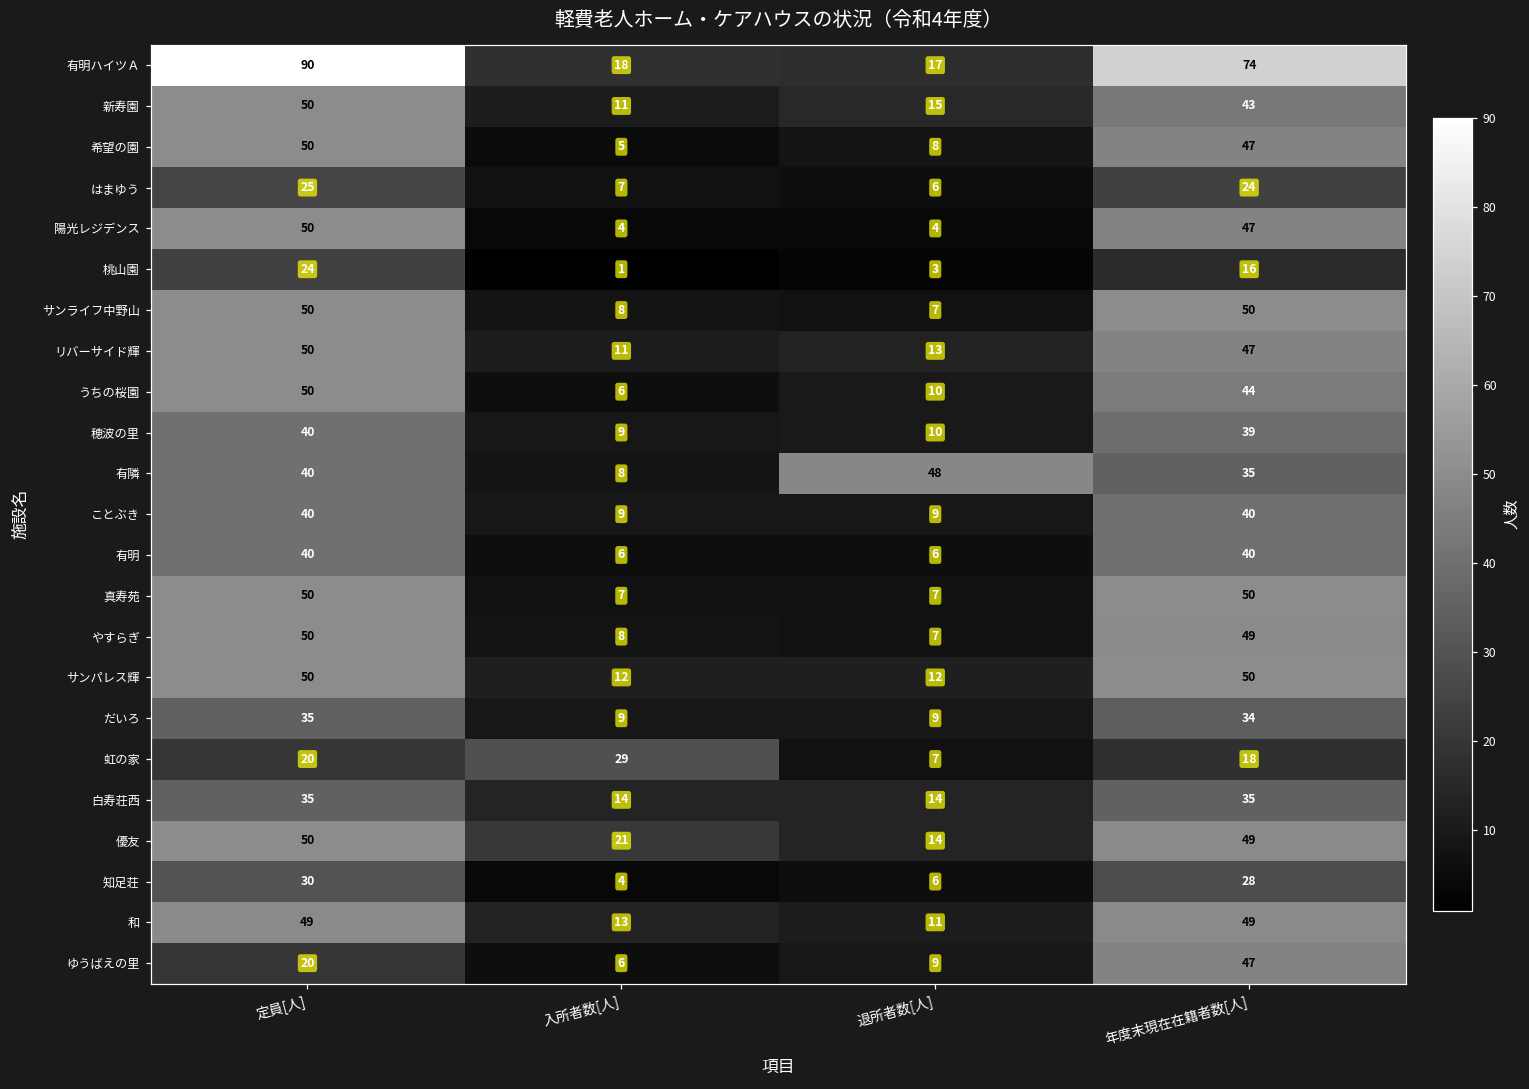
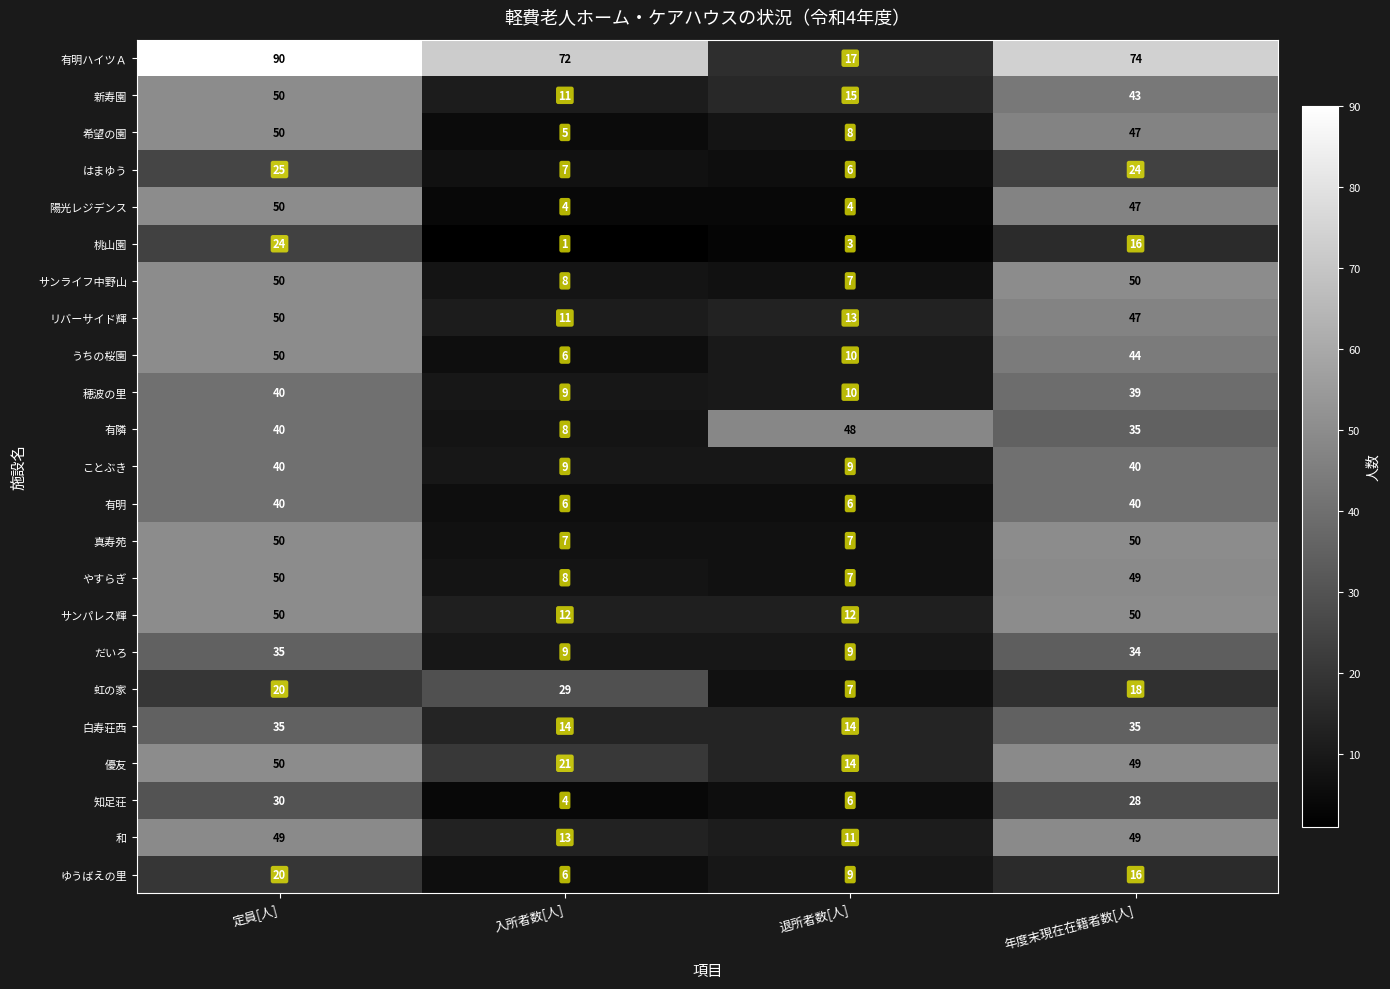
  {
    "有明ハイツＡ": {
-     "入所者数[人]": 18
+     "入所者数[人]": 72
    },
    "ゆうばえの里": {
-     "年度末現在在籍者数[人]": 47
+     "年度末現在在籍者数[人]": 16
    }
  }
